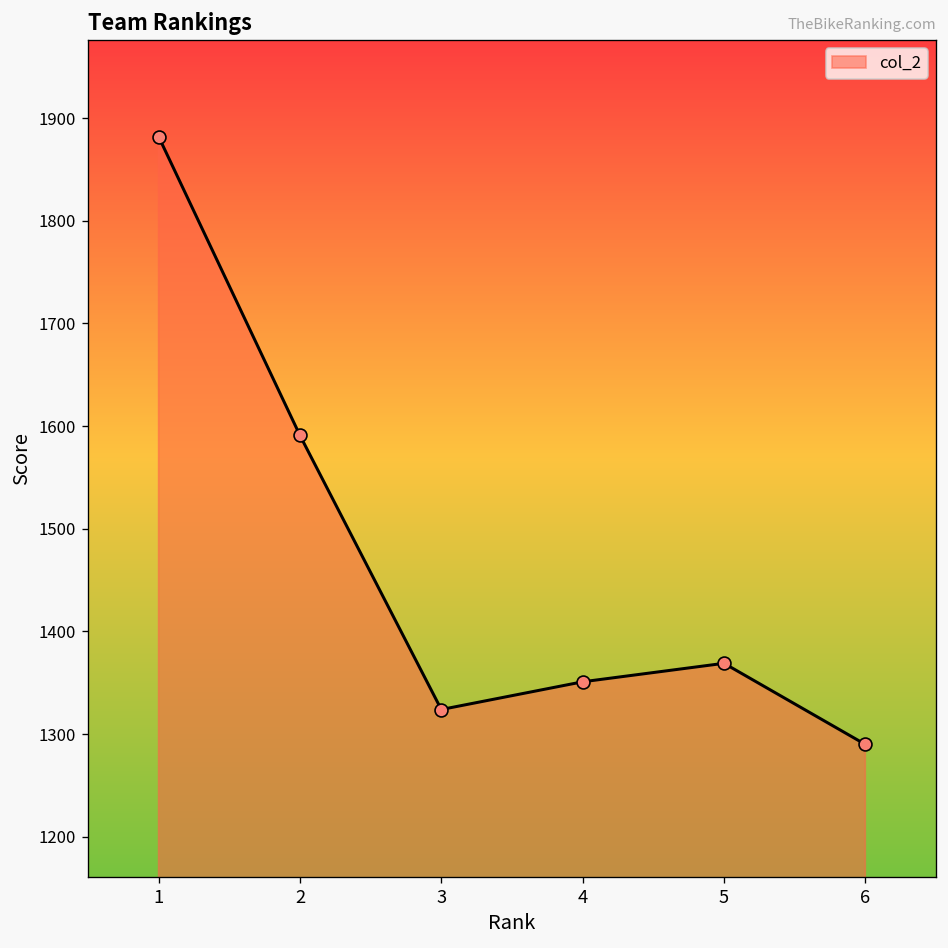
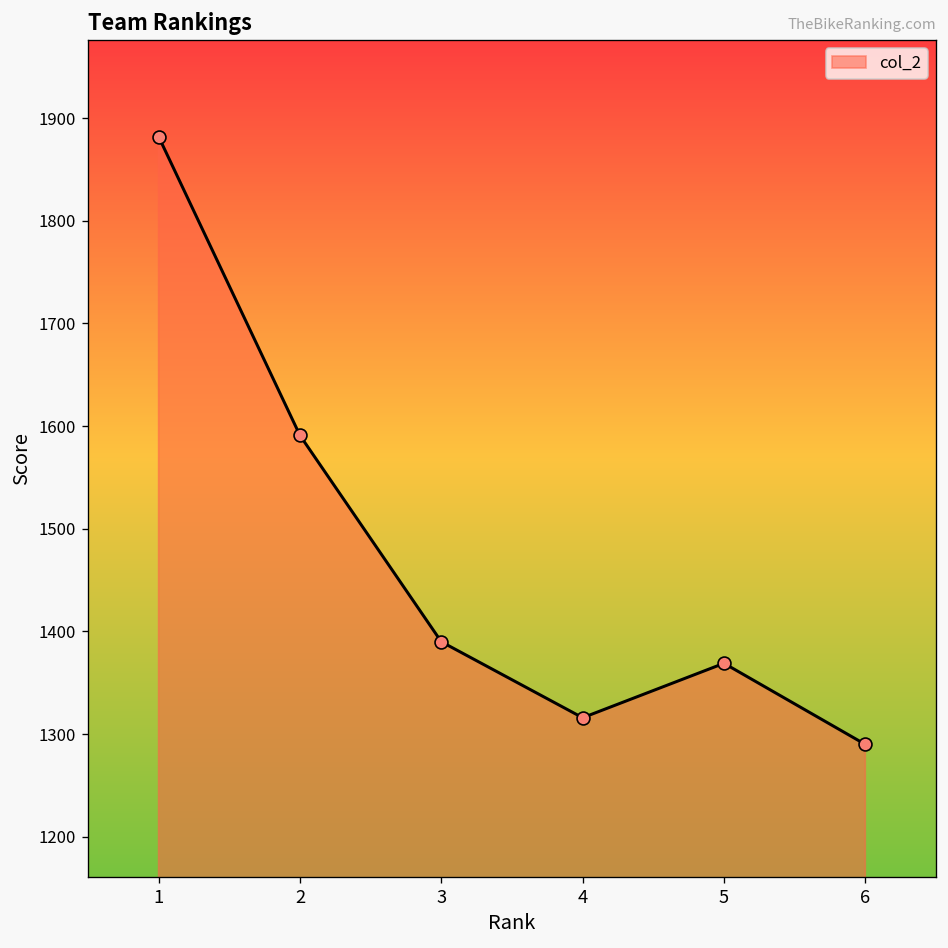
  {
    "1": 1880,
    "2": 1590,
-   "3": 1320,
-   "4": 1350,
+   "3": 1390,
+   "4": 1320,
    "5": 1370,
    "6": 1290
  }
